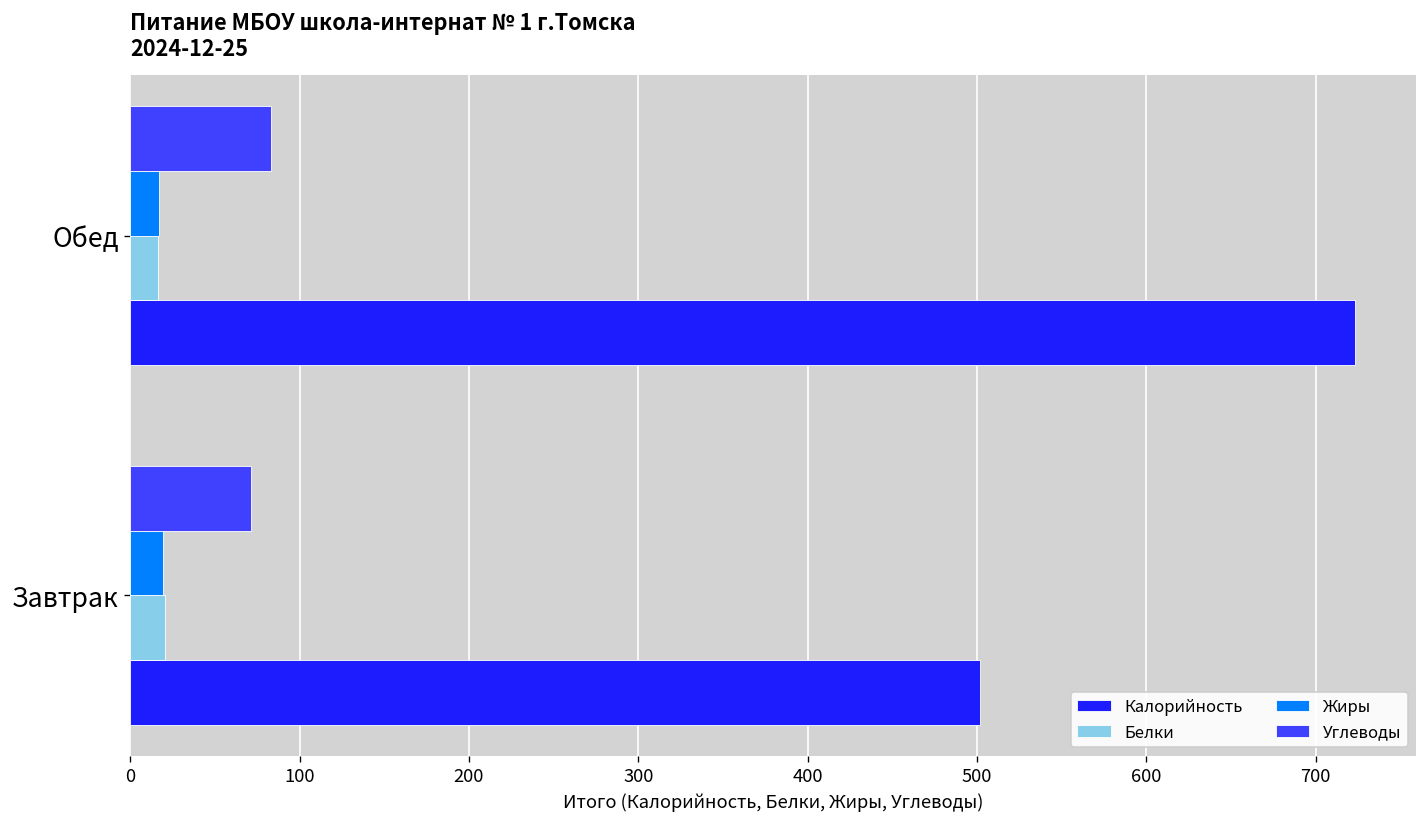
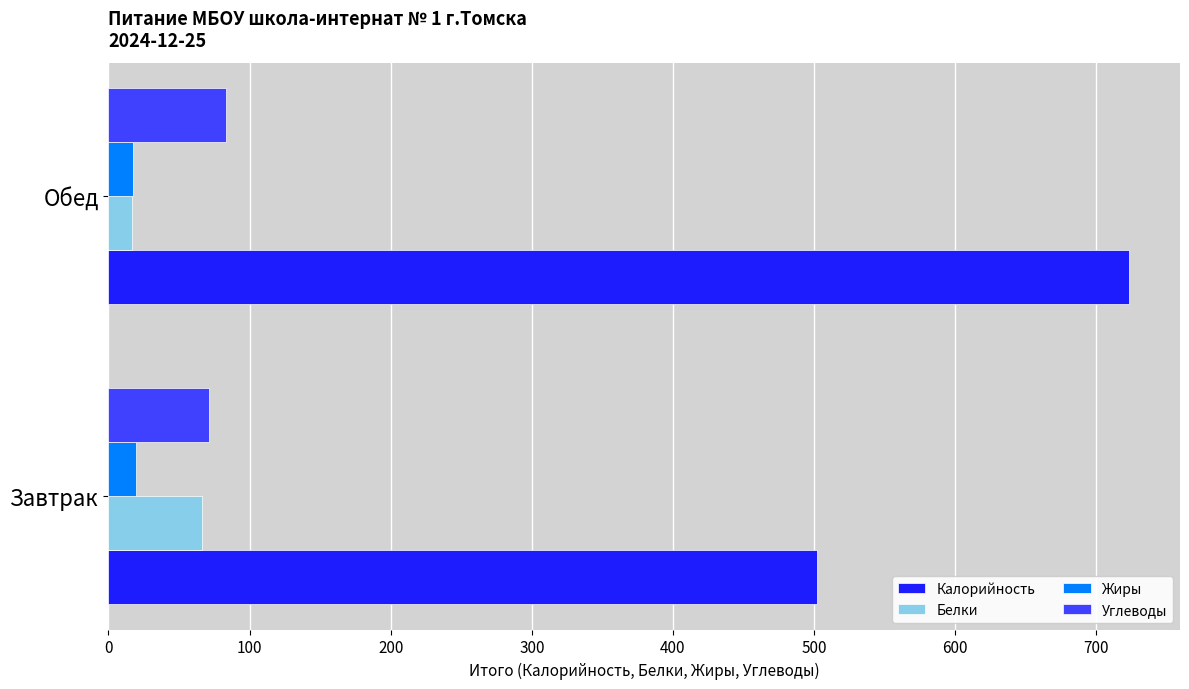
  {
    "Белки": {
      "Обед": 16,
-     "Завтрак": 21
+     "Завтрак": 66
    },
    "Жиры": {
      "Обед": 17,
      "Завтрак": 20
    }
  }
